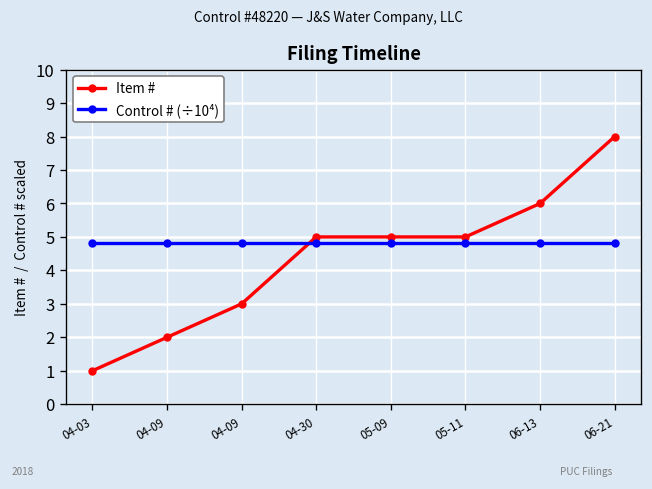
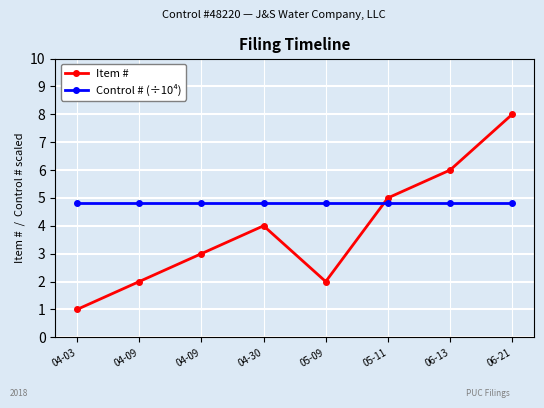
  {
    "Item #": {
      "04-03": 1,
-     "04-30": 5,
-     "05-09": 5,
+     "04-30": 4,
+     "05-09": 2,
      "05-11": 5,
      "06-13": 6,
      "06-21": 8
    },
    "Control # (÷10⁴)": {
      "04-03": 4.8,
      "04-30": 4.8,
      "05-09": 4.8,
      "05-11": 4.8,
      "06-13": 4.8,
      "06-21": 4.8
    }
  }
